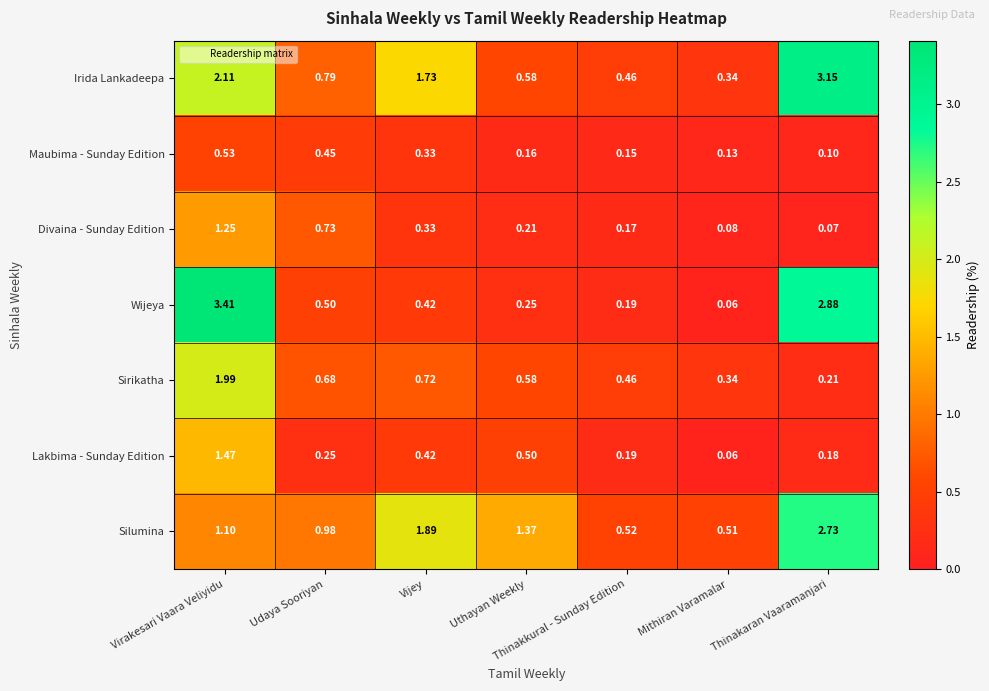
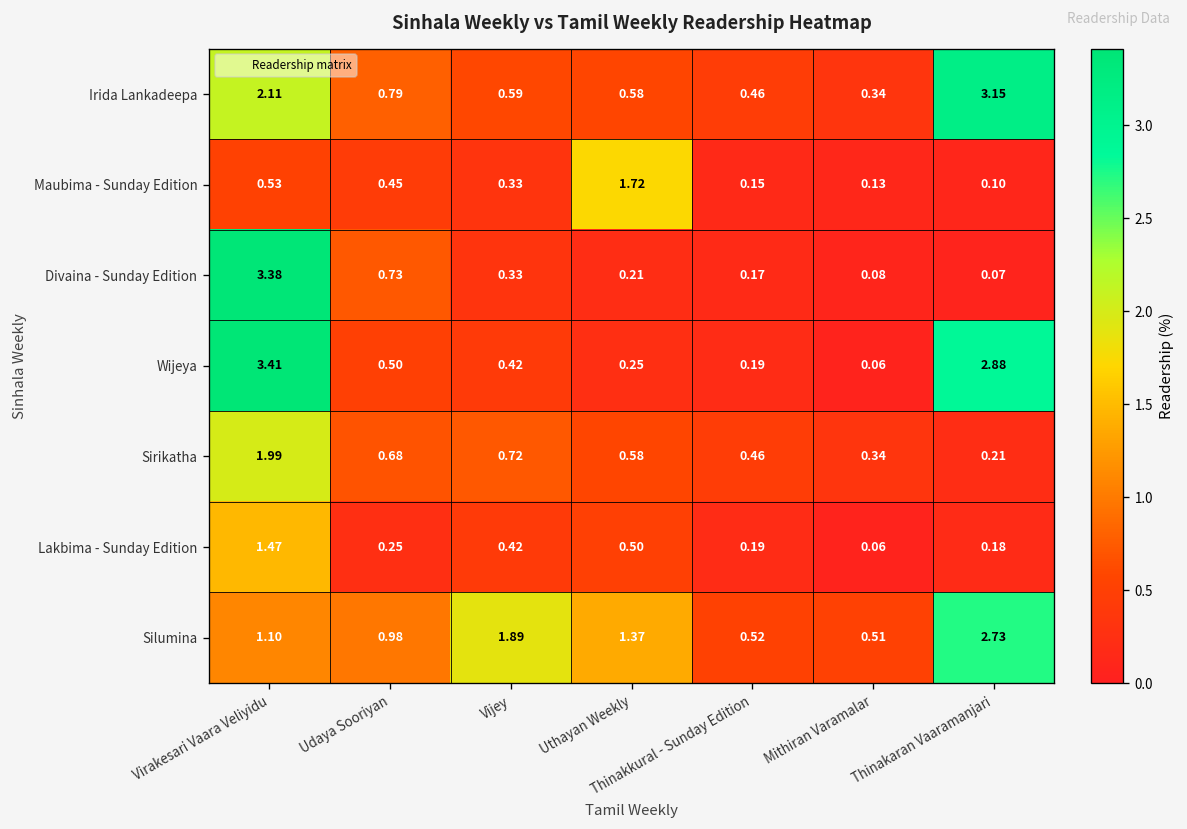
  {
    "Irida Lankadeepa": {
      "Virakesari Vaara Veliyidu": 2.11,
      "Udaya Sooriyan": 0.79,
-     "Vijey": 1.73,
+     "Vijey": 0.59,
      "Uthayan Weekly": 0.58,
      "Thinakkural - Sunday Edition": 0.46,
      "Mithiran Varamalar": 0.34,
      "Thinakaran Vaaramanjari": 3.15
    },
    "Maubima - Sunday Edition": {
      "Virakesari Vaara Veliyidu": 0.53,
      "Udaya Sooriyan": 0.45,
      "Vijey": 0.33,
-     "Uthayan Weekly": 0.16,
+     "Uthayan Weekly": 1.72,
      "Thinakkural - Sunday Edition": 0.15,
      "Mithiran Varamalar": 0.13,
      "Thinakaran Vaaramanjari": 0.10
    },
    "Divaina - Sunday Edition": {
-     "Virakesari Vaara Veliyidu": 1.25,
+     "Virakesari Vaara Veliyidu": 3.38,
      "Udaya Sooriyan": 0.73,
      "Vijey": 0.33,
      "Uthayan Weekly": 0.21,
      "Thinakkural - Sunday Edition": 0.17,
      "Mithiran Varamalar": 0.08,
      "Thinakaran Vaaramanjari": 0.07
    },
    "Wijeya": {
      "Virakesari Vaara Veliyidu": 3.41,
      "Udaya Sooriyan": 0.50,
      "Vijey": 0.42,
      "Uthayan Weekly": 0.25,
      "Thinakkural - Sunday Edition": 0.19,
      "Mithiran Varamalar": 0.06,
      "Thinakaran Vaaramanjari": 2.88
    },
    "Sirikatha": {
      "Virakesari Vaara Veliyidu": 1.99,
      "Udaya Sooriyan": 0.68,
      "Vijey": 0.72,
      "Uthayan Weekly": 0.58,
      "Thinakkural - Sunday Edition": 0.46,
      "Mithiran Varamalar": 0.34,
      "Thinakaran Vaaramanjari": 0.21
    },
    "Lakbima - Sunday Edition": {
      "Virakesari Vaara Veliyidu": 1.47,
      "Udaya Sooriyan": 0.25,
      "Vijey": 0.42,
      "Uthayan Weekly": 0.50,
      "Thinakkural - Sunday Edition": 0.19,
      "Mithiran Varamalar": 0.06,
      "Thinakaran Vaaramanjari": 0.18
    },
    "Silumina": {
      "Virakesari Vaara Veliyidu": 1.10,
      "Udaya Sooriyan": 0.98,
      "Vijey": 1.89,
      "Uthayan Weekly": 1.37,
      "Thinakkural - Sunday Edition": 0.52,
      "Mithiran Varamalar": 0.51,
      "Thinakaran Vaaramanjari": 2.73
    }
  }
